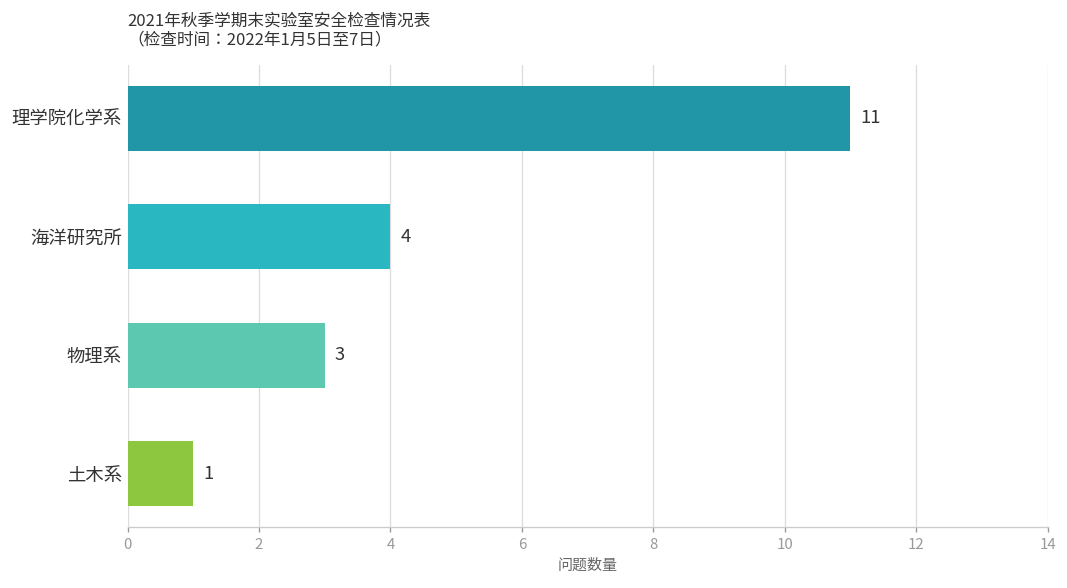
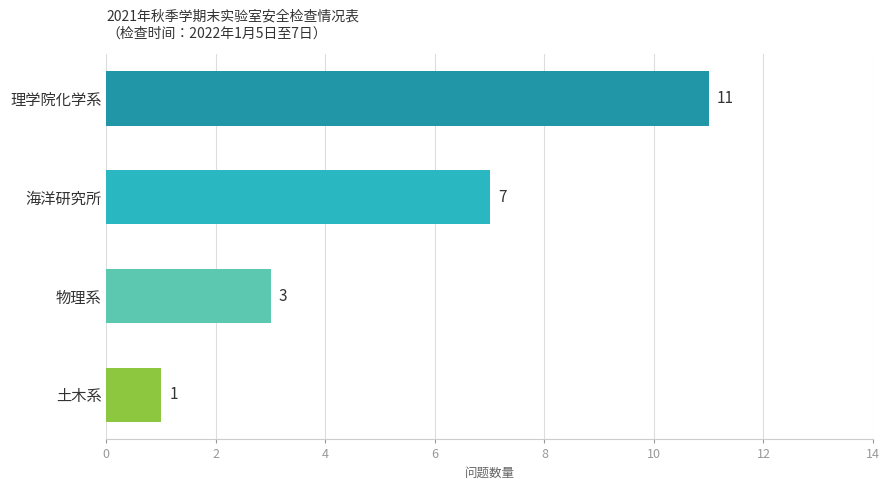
  {
    "理学院化学系": 11,
-   "海洋研究所": 4,
+   "海洋研究所": 7,
    "物理系": 3,
    "土木系": 1
  }
